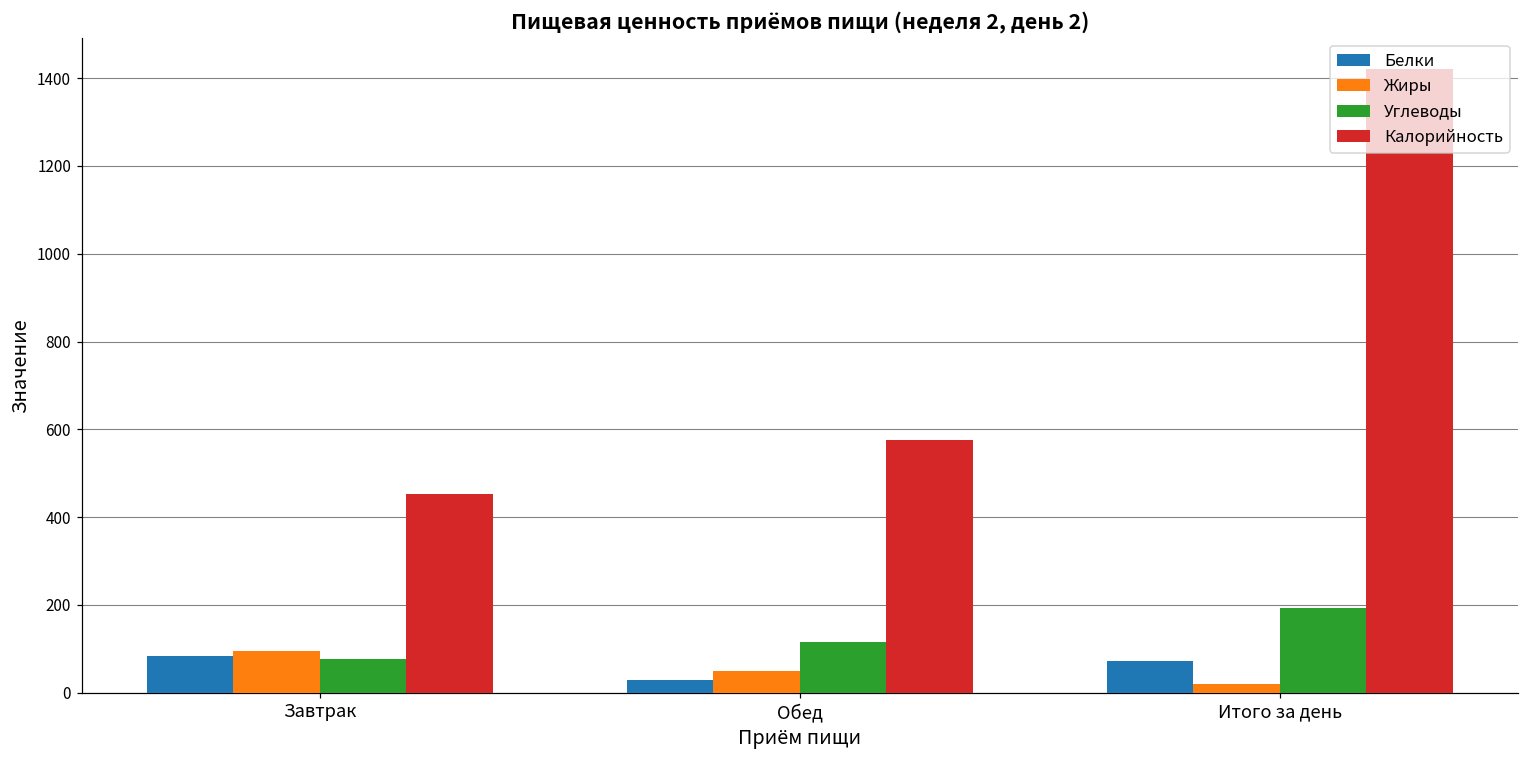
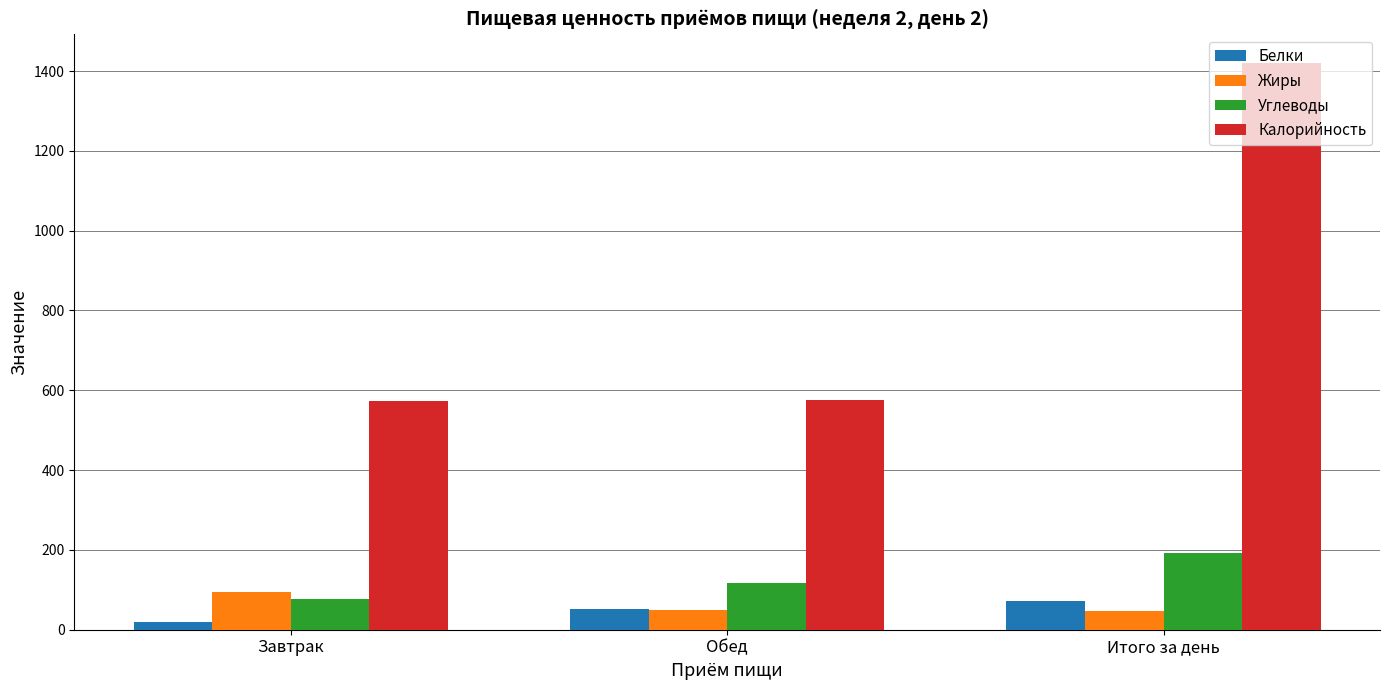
  {
    "Белки": {
-     "Завтрак": 80,
-     "Обед": 30,
+     "Завтрак": 20,
+     "Обед": 50,
      "Итого за день": 70
    },
    "Жиры": {
      "Завтрак": 100,
      "Обед": 50,
-     "Итого за день": 20
+     "Итого за день": 50
    },
    "Углеводы": {
      "Завтрак": 80,
      "Обед": 120,
      "Итого за день": 190
    },
    "Калорийность": {
-     "Завтрак": 450,
+     "Завтрак": 570,
      "Обед": 580
    }
  }
